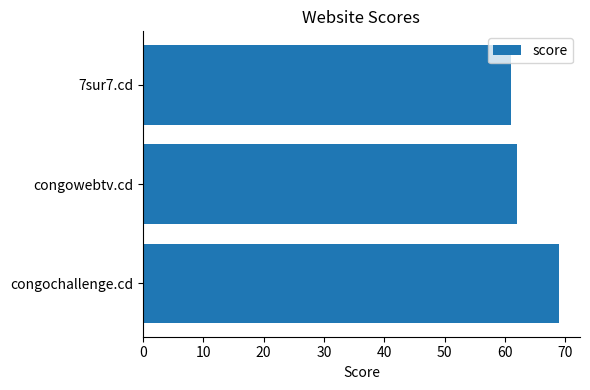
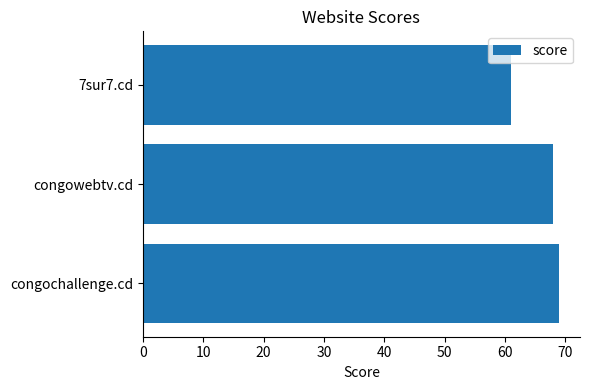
  {
    "7sur7.cd": 61,
-   "congowebtv.cd": 62,
+   "congowebtv.cd": 68,
    "congochallenge.cd": 69
  }
